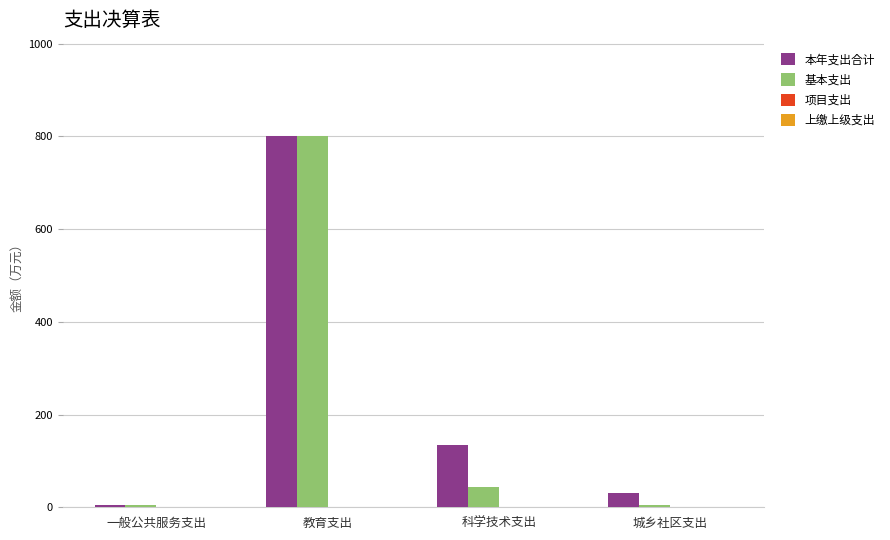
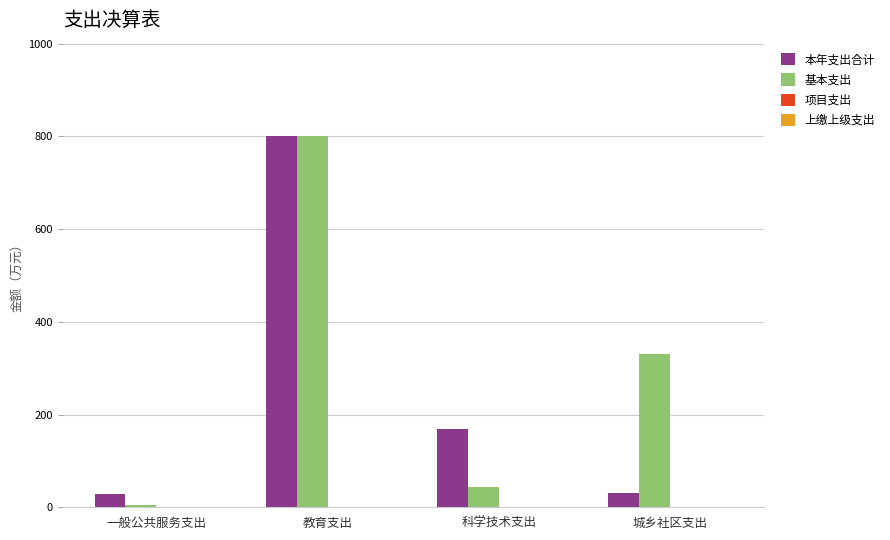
  {
    "本年支出合计": {
-     "一般公共服务支出": 10,
+     "一般公共服务支出": 30,
      "教育支出": 800,
-     "科学技术支出": 130,
+     "科学技术支出": 170,
      "城乡社区支出": 30
    },
    "基本支出": {
      "教育支出": 800,
      "科学技术支出": 40,
-     "城乡社区支出": 10
+     "城乡社区支出": 330
    },
    "项目支出": {
      "一般公共服务支出": 0,
      "教育支出": 0,
      "科学技术支出": 0,
      "城乡社区支出": 0
    },
    "上缴上级支出": {
      "一般公共服务支出": 0,
      "教育支出": 0,
      "科学技术支出": 0,
      "城乡社区支出": 0
    }
  }
